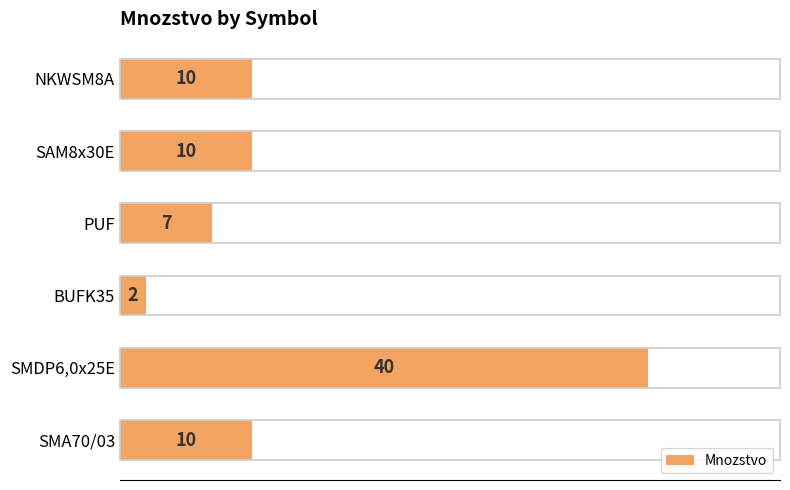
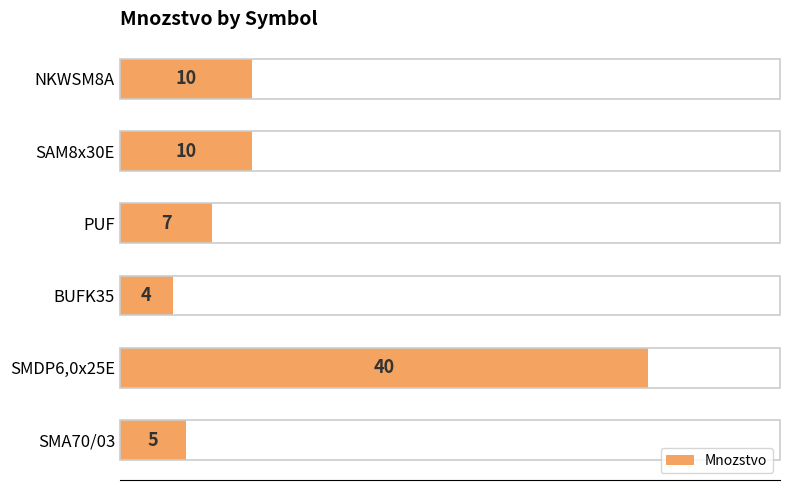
  {
    "NKWSM8A": 10,
    "SAM8x30E": 10,
    "PUF": 7,
-   "BUFK35": 2,
+   "BUFK35": 4,
    "SMDP6,0x25E": 40,
-   "SMA70/03": 10
+   "SMA70/03": 5
  }
